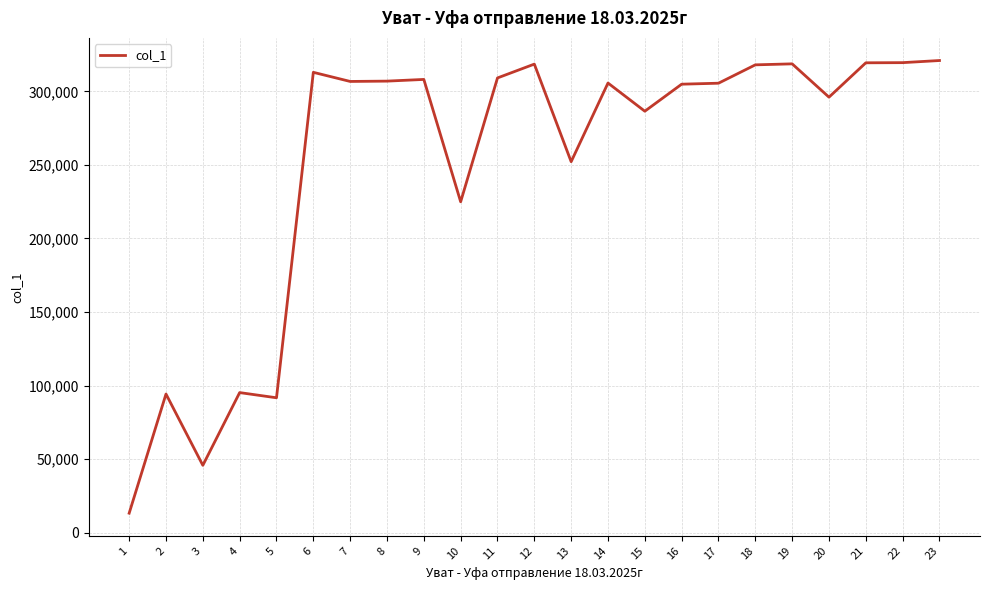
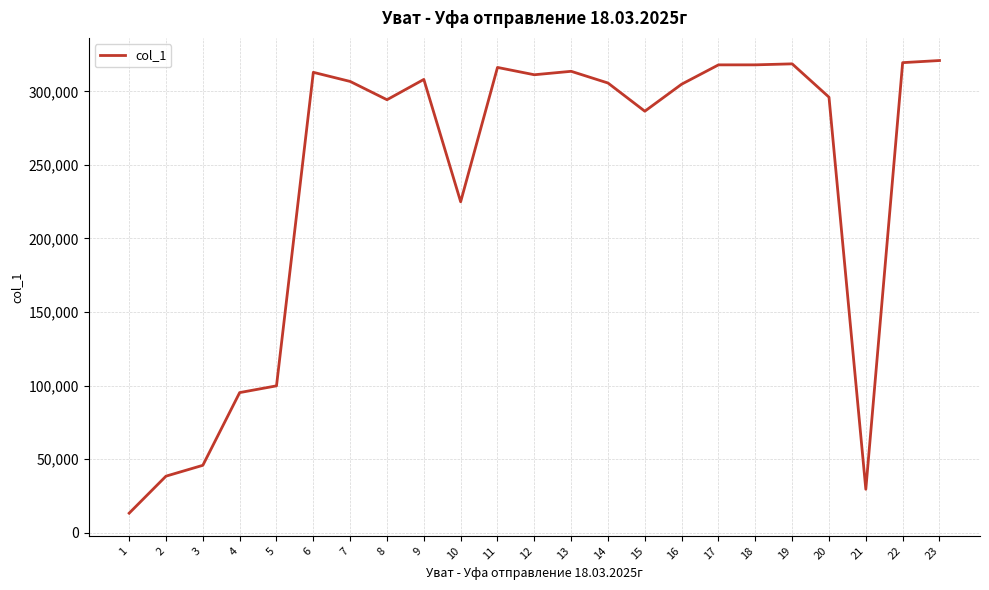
  {
    "1": "13,000",
-   "2": "94,000",
+   "2": "38,000",
    "3": "46,000",
    "4": "95,000",
-   "5": "92,000",
+   "5": "100,000",
    "6": "313,000",
    "7": "307,000",
-   "8": "307,000",
+   "8": "294,000",
    "9": "308,000",
    "10": "225,000",
-   "11": "309,000",
-   "12": "319,000",
-   "13": "252,000",
+   "11": "316,000",
+   "12": "311,000",
+   "13": "314,000",
    "14": "306,000",
    "15": "287,000",
    "16": "305,000",
-   "17": "306,000",
+   "17": "318,000",
    "18": "318,000",
    "19": "319,000",
    "20": "296,000",
-   "21": "319,000",
+   "21": "30,000",
    "22": "320,000",
    "23": "321,000"
  }
